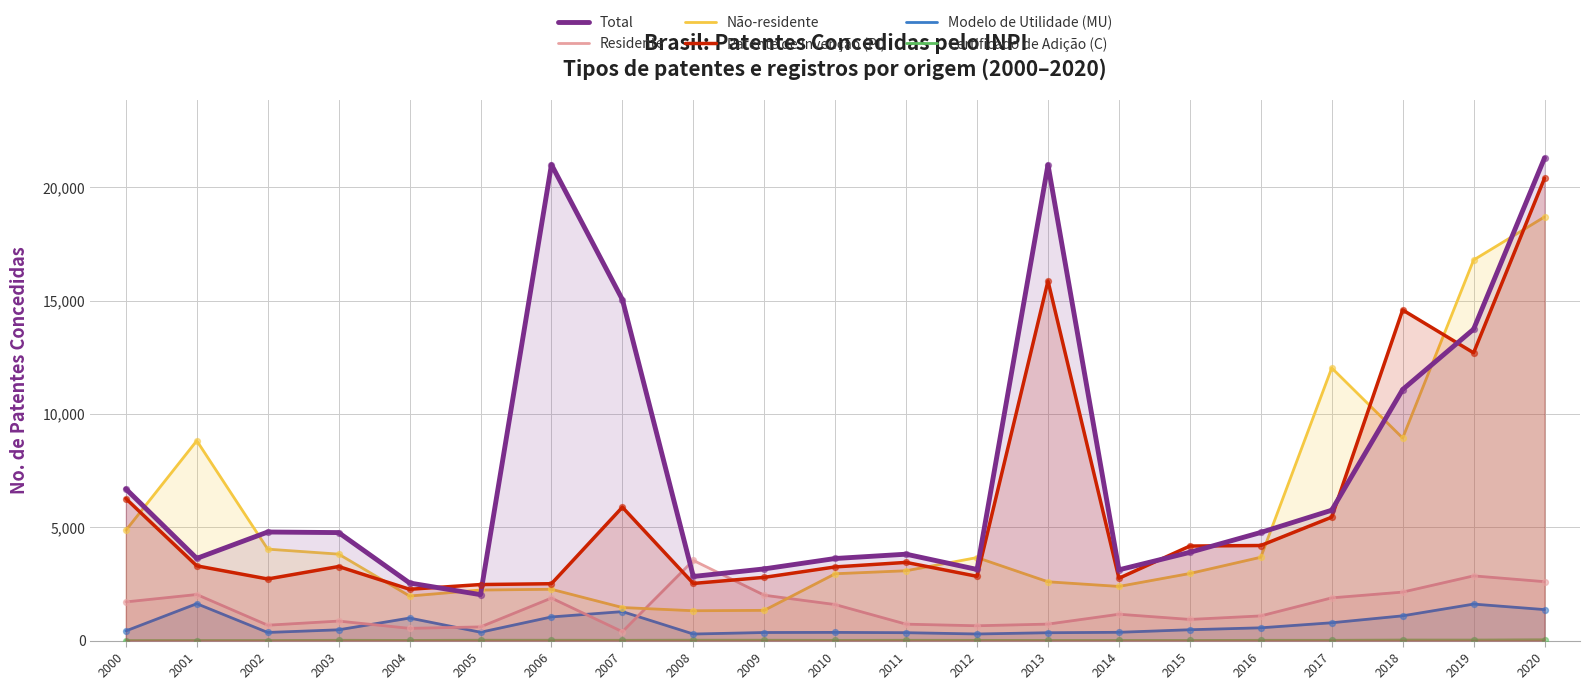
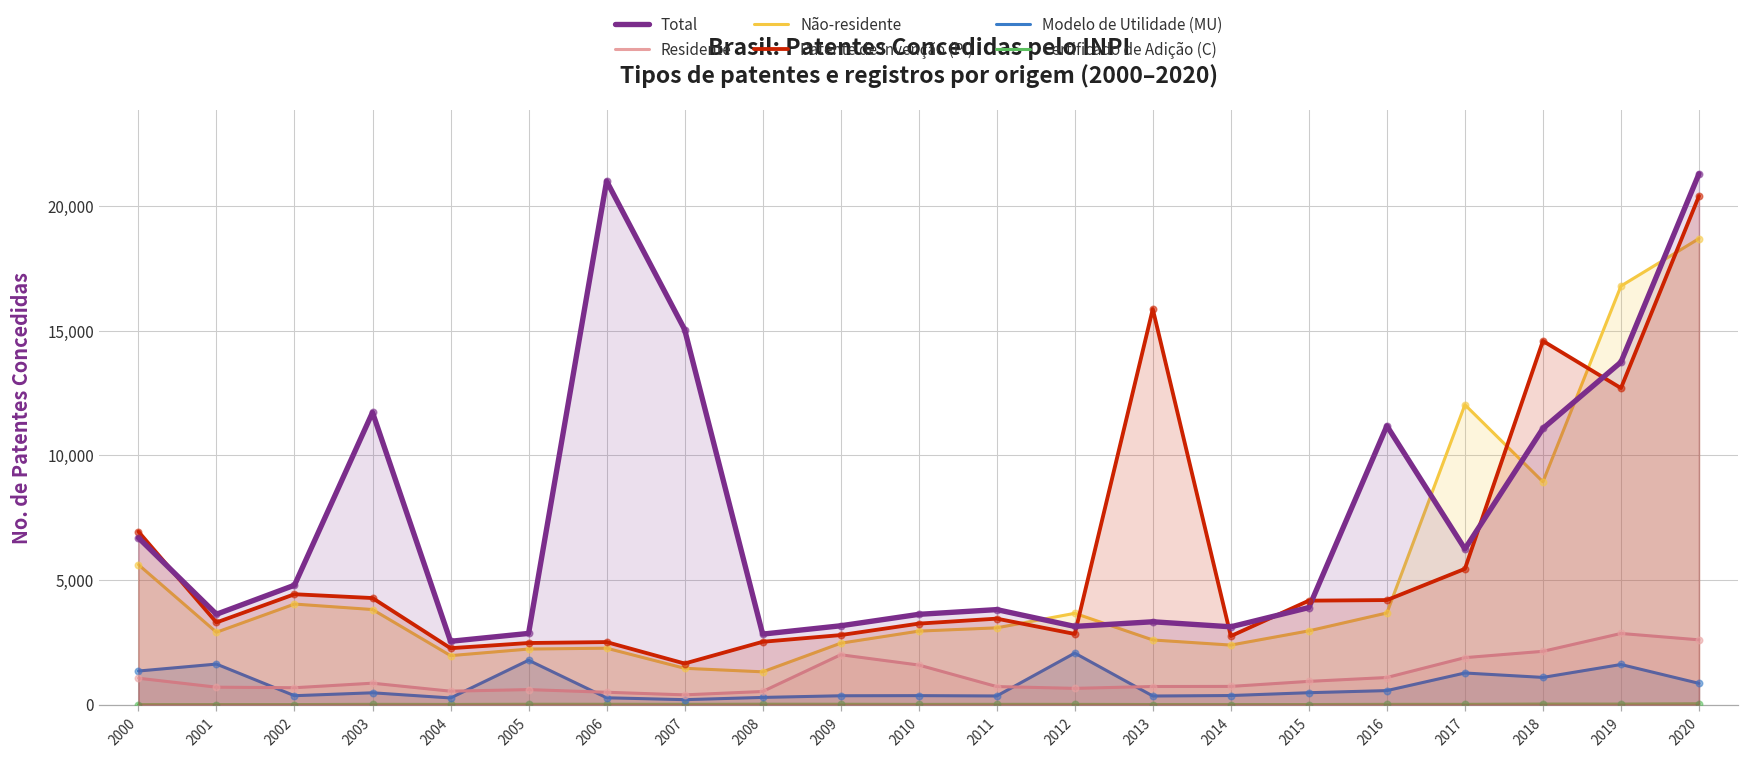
  {
    "Total": {
      "2000": "6,700",
      "2001": "3,600",
      "2002": "4,800",
-     "2003": "4,800",
+     "2003": "11,700",
      "2004": "2,500",
-     "2005": "2,000",
+     "2005": "2,900",
      "2006": "21,000",
      "2007": "15,100",
      "2008": "2,800",
      "2009": "3,200",
      "2010": "3,600",
      "2011": "3,800",
      "2012": "3,100",
-     "2013": "21,000",
+     "2013": "3,300",
      "2014": "3,100",
      "2015": "3,900",
-     "2016": "4,800",
-     "2017": "5,800",
+     "2016": "11,200",
+     "2017": "6,200",
      "2018": "11,100",
      "2019": "13,700",
      "2020": "21,300"
    },
    "Residente": {
-     "2000": "1,700",
-     "2001": "2,000",
+     "2000": "1,100",
+     "2001": "700",
      "2002": "700",
      "2003": "900",
      "2004": "500",
      "2005": "600",
-     "2006": "1,900",
+     "2006": "500",
      "2007": "400",
-     "2008": "3,500",
+     "2008": "500",
      "2009": "2,000",
      "2010": "1,600",
      "2011": "700",
      "2012": "700",
      "2013": "700",
-     "2014": "1,200",
+     "2014": "700",
      "2015": "900",
      "2016": "1,100",
      "2017": "1,900",
      "2018": "2,100",
      "2019": "2,900",
      "2020": "2,600"
    },
    "Não-residente": {
-     "2000": "4,900",
-     "2001": "8,800",
+     "2000": "5,600",
+     "2001": "2,900",
      "2002": "4,000",
      "2003": "3,800",
      "2004": "2,000",
      "2005": "2,200",
      "2006": "2,300",
      "2007": "1,500",
      "2008": "1,300",
-     "2009": "1,300",
+     "2009": "2,500",
      "2010": "3,000",
      "2011": "3,100",
      "2012": "3,700",
      "2013": "2,600",
      "2014": "2,400",
      "2015": "3,000",
      "2016": "3,700",
      "2017": "12,000",
      "2018": "8,900",
      "2019": "16,800",
      "2020": "18,700"
    },
    "Patente de Invenção (PI)": {
-     "2000": "6,300",
+     "2000": "6,900",
      "2001": "3,300",
-     "2002": "2,700",
-     "2003": "3,300",
+     "2002": "4,400",
+     "2003": "4,300",
      "2004": "2,300",
      "2005": "2,500",
      "2006": "2,500",
-     "2007": "5,900",
+     "2007": "1,700",
      "2008": "2,500",
      "2009": "2,800",
      "2010": "3,300",
      "2011": "3,500",
      "2012": "2,800",
      "2013": "15,900",
      "2014": "2,800",
      "2015": "4,200",
      "2016": "4,200",
      "2017": "5,400",
      "2018": "14,600",
      "2019": "12,700",
      "2020": "20,400"
    },
    "Modelo de Utilidade (MU)": {
-     "2000": "400",
+     "2000": "1,300",
      "2001": "1,600",
      "2002": "400",
      "2003": "500",
-     "2004": "1,000",
-     "2005": "400",
-     "2006": "1,000",
-     "2007": "1,300",
+     "2004": "300",
+     "2005": "1,800",
+     "2006": "300",
+     "2007": "200",
      "2008": "300",
      "2009": "400",
      "2010": "400",
      "2011": "300",
-     "2012": "300",
+     "2012": "2,100",
      "2013": "300",
      "2014": "400",
      "2015": "500",
      "2016": "600",
-     "2017": "800",
+     "2017": "1,300",
      "2018": "1,100",
      "2019": "1,600",
-     "2020": "1,400"
+     "2020": "900"
    },
    "Certificado de Adição (C)": {
      "2000": "0",
      "2001": "0",
      "2002": "0",
      "2003": "0",
      "2004": "0",
      "2005": "0",
      "2006": "0",
      "2007": "0",
      "2008": "0",
      "2009": "0",
      "2010": "0",
      "2011": "0",
      "2012": "0",
      "2013": "0",
      "2014": "0",
      "2015": "0",
      "2016": "0",
      "2017": "0",
      "2018": "0",
      "2019": "0",
      "2020": "0"
    }
  }
